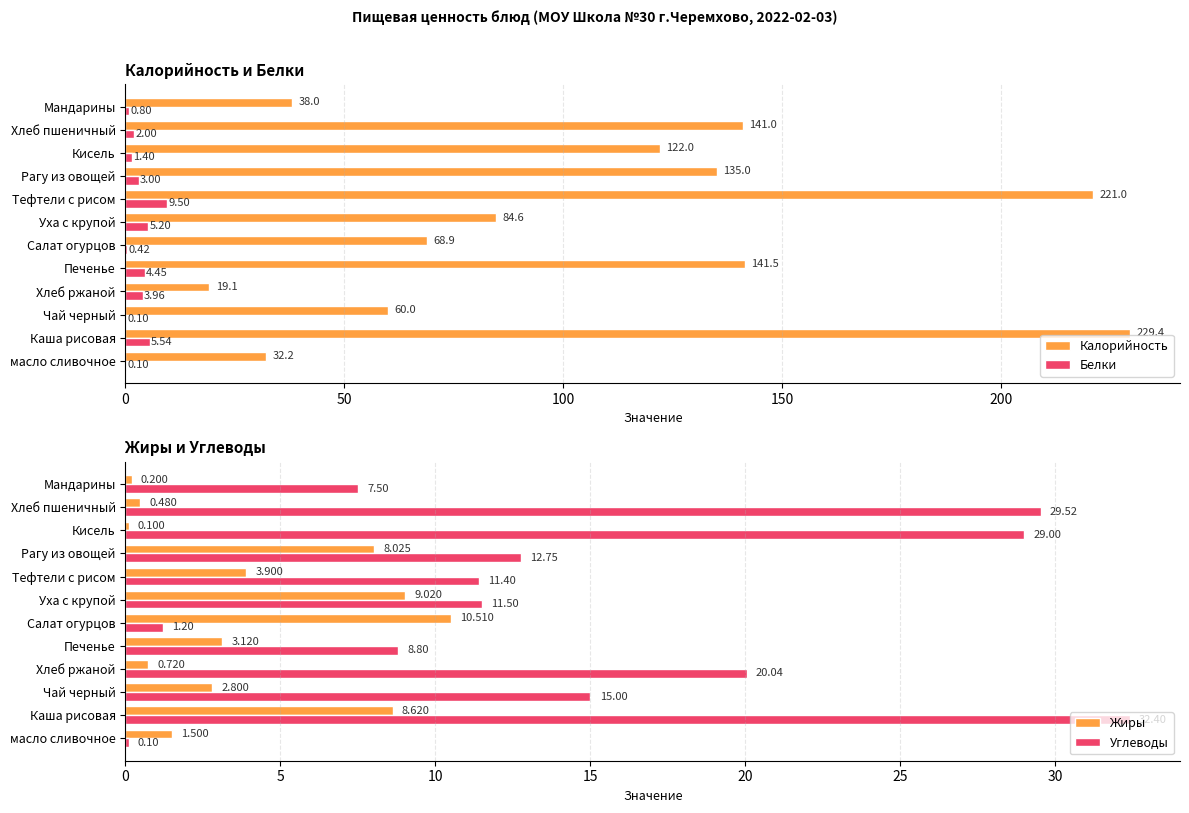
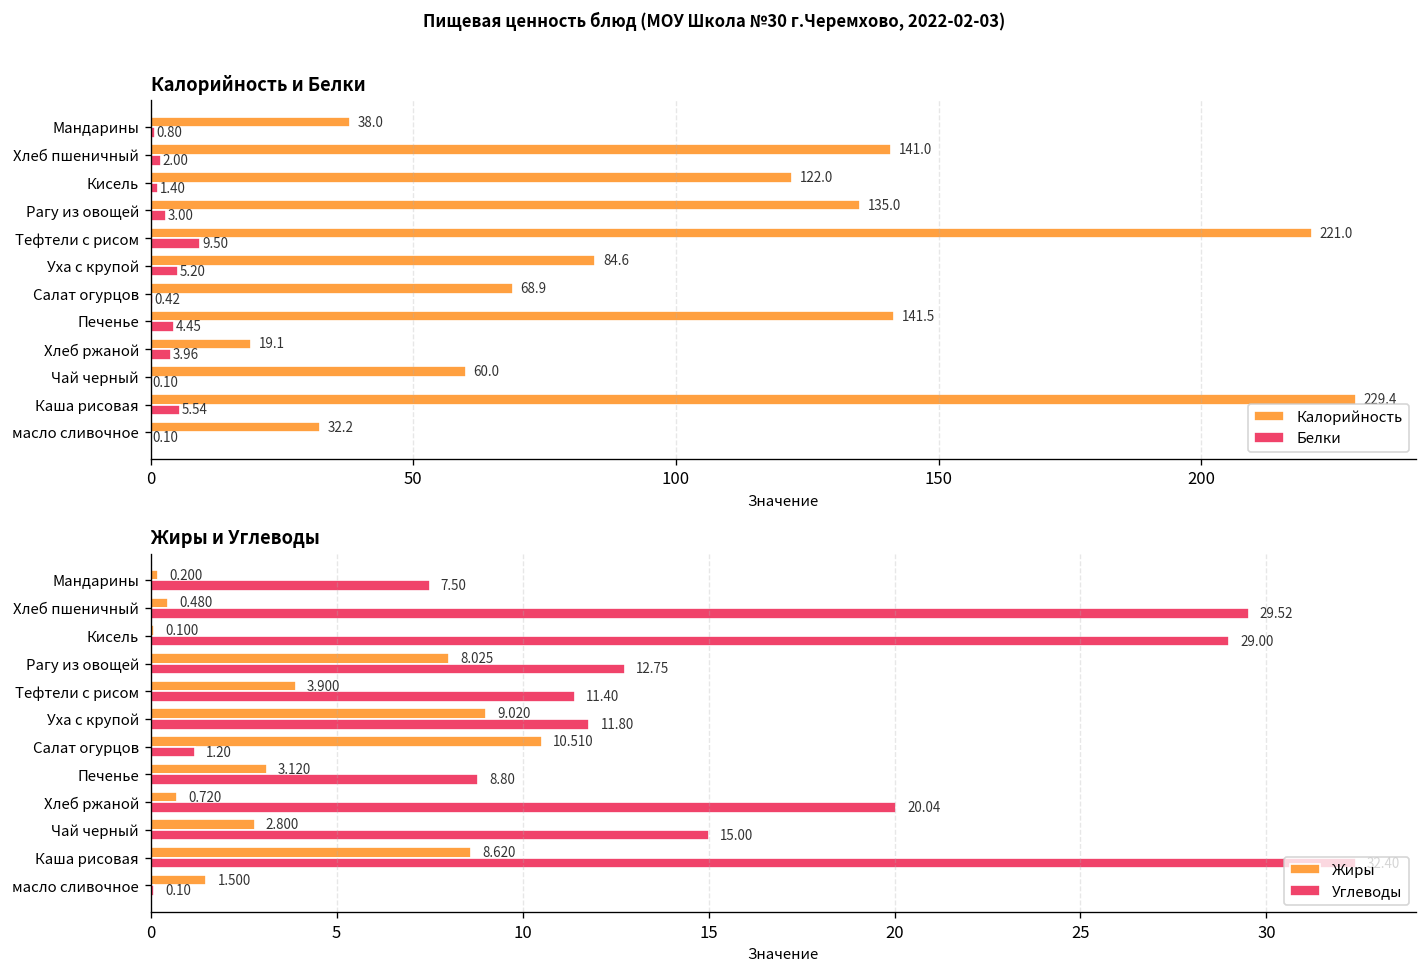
  {
    "Калорийность и Белки": {
      "Калорийность": {
        "Мандарины": 38.0,
        "Хлеб пшеничный": 141.0,
        "Кисель": 122.0,
        "Рагу из овощей": 135.0,
        "Тефтели с рисом": 221.0,
        "Уха с крупой": 84.6,
        "Салат огурцов": 68.9,
        "Печенье": 141.5,
        "Хлеб ржаной": 19.1,
        "Чай черный": 60.0,
        "масло сливочное": 32.2
      },
      "Белки": {
        "Мандарины": 0.80,
        "Хлеб пшеничный": 2.00,
        "Кисель": 1.40,
        "Рагу из овощей": 3.00,
        "Тефтели с рисом": 9.50,
        "Уха с крупой": 5.20,
        "Салат огурцов": 0.42,
        "Печенье": 4.45,
        "Хлеб ржаной": 3.96,
        "Чай черный": 0.10,
        "Каша рисовая": 5.54,
        "масло сливочное": 0.10
      }
    },
    "Жиры и Углеводы": {
      "Жиры": {
        "Мандарины": 0.200,
        "Хлеб пшеничный": 0.480,
        "Кисель": 0.100,
        "Рагу из овощей": 8.025,
        "Тефтели с рисом": 3.900,
        "Уха с крупой": 9.020,
        "Салат огурцов": 10.510,
        "Печенье": 3.120,
        "Хлеб ржаной": 0.720,
        "Чай черный": 2.800,
        "Каша рисовая": 8.620,
        "масло сливочное": 1.500
      },
      "Углеводы": {
        "Мандарины": 7.50,
        "Хлеб пшеничный": 29.52,
        "Кисель": 29.00,
        "Рагу из овощей": 12.75,
        "Тефтели с рисом": 11.40,
-       "Уха с крупой": 11.50,
+       "Уха с крупой": 11.80,
        "Салат огурцов": 1.20,
        "Печенье": 8.80,
        "Хлеб ржаной": 20.04,
        "Чай черный": 15.00,
        "масло сливочное": 0.10
      }
    }
  }
